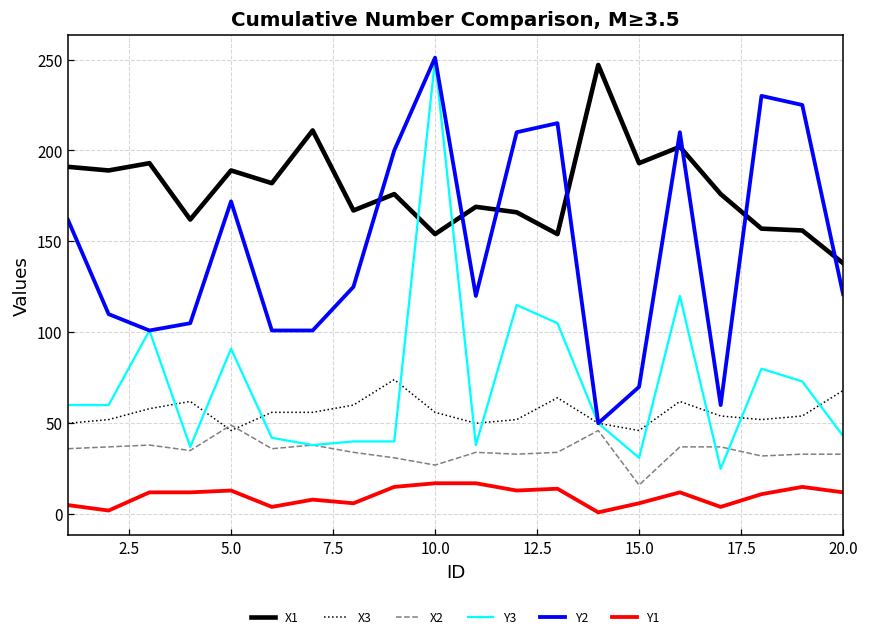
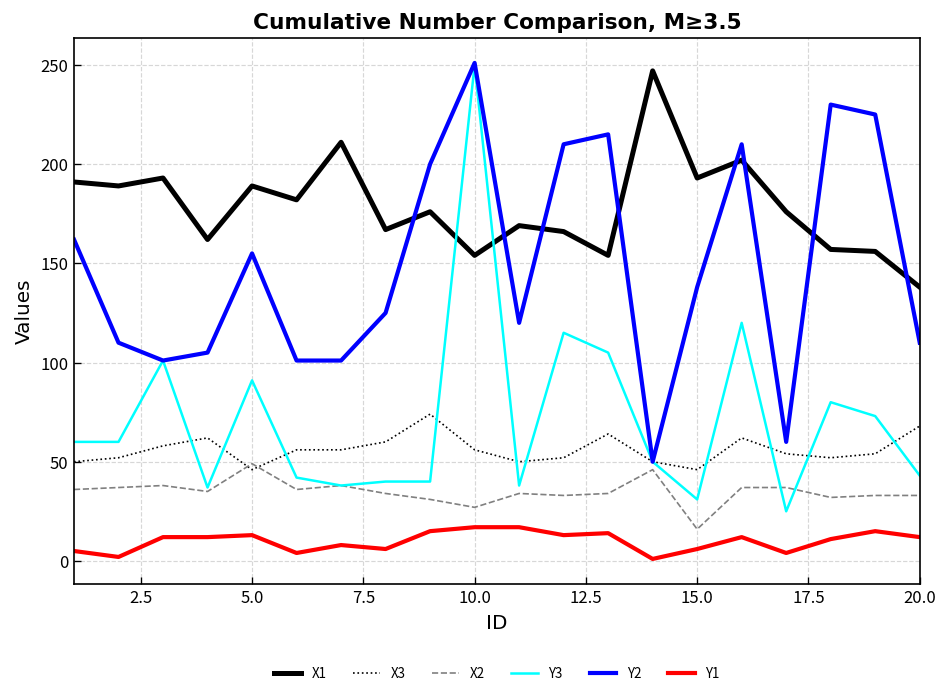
  {
    "X2": {
      "5.0": 49,
      "10.0": 27,
      "15.0": 16,
      "20.0": 33
    },
    "Y3": {
      "5.0": 91,
      "15.0": 31,
      "20.0": 43
    },
    "Y2": {
-     "5.0": 172,
-     "15.0": 70,
-     "20.0": 121
+     "5.0": 155,
+     "15.0": 138,
+     "20.0": 110
    },
    "Y1": {
      "5.0": 13,
      "10.0": 17,
      "15.0": 6,
      "20.0": 12
    }
  }
